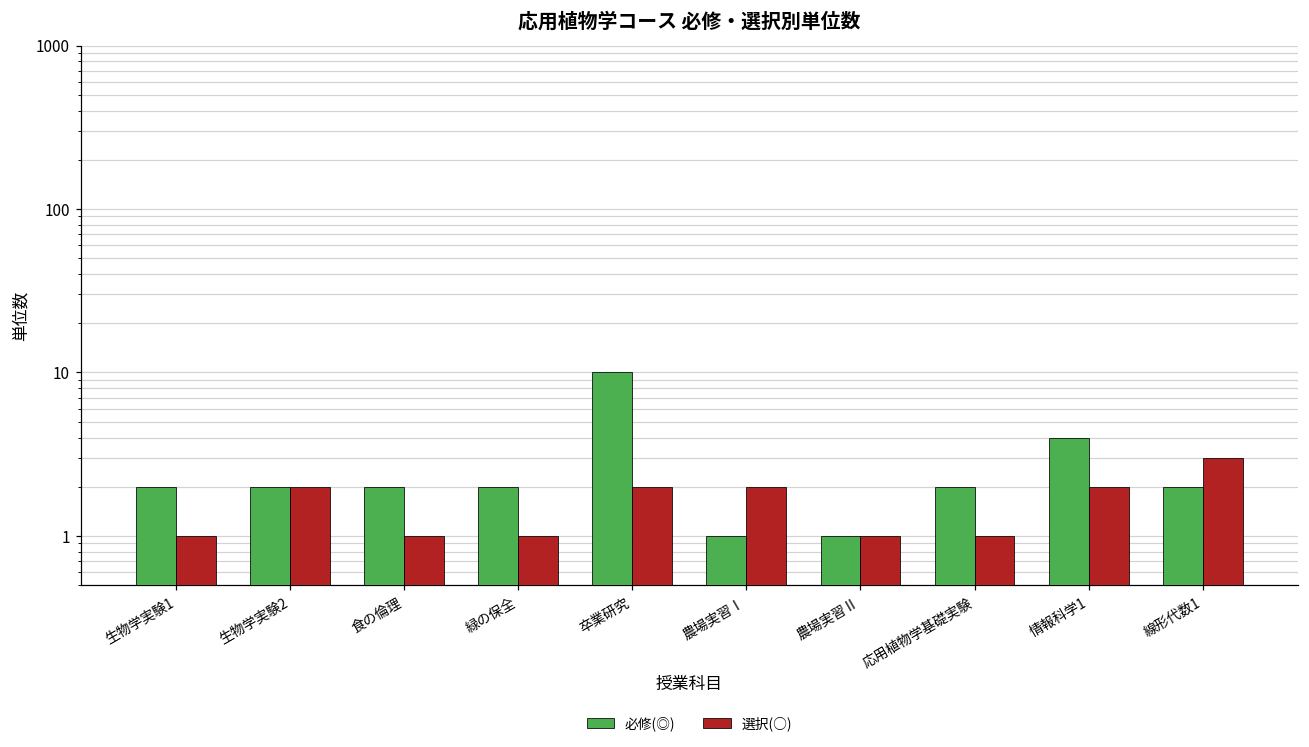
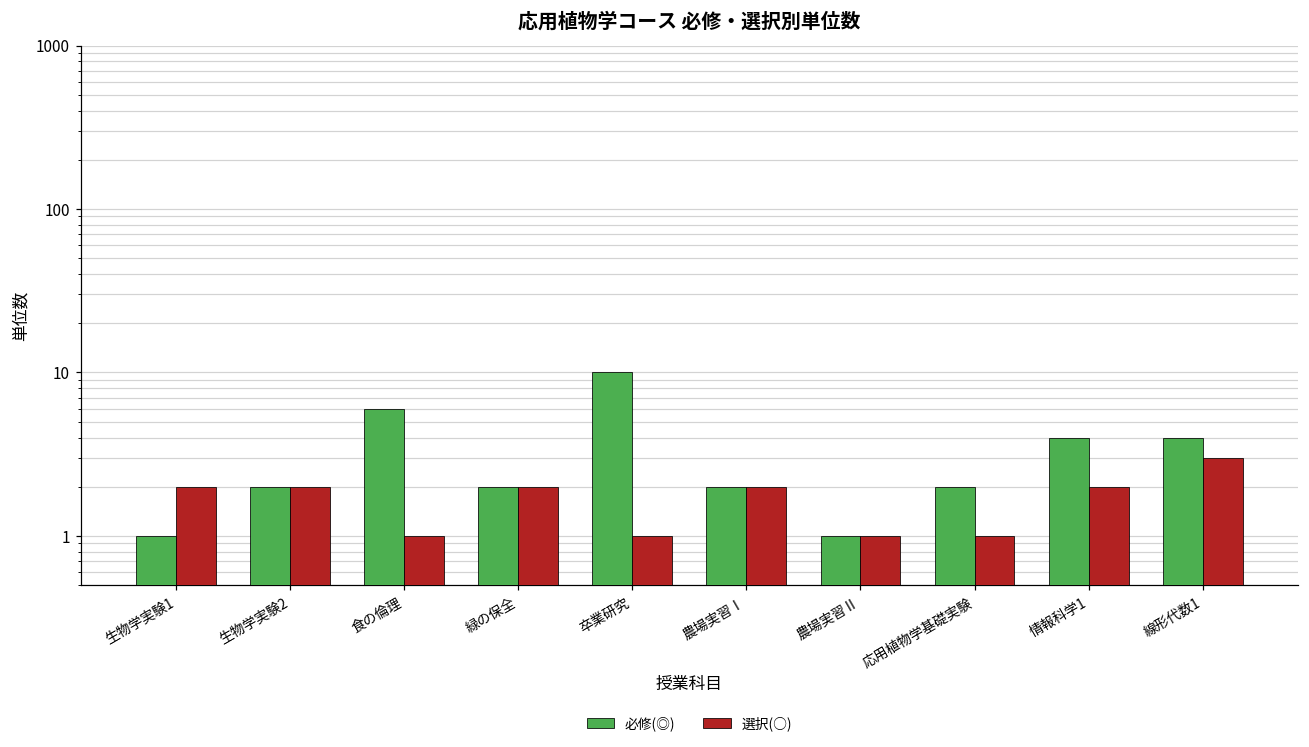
  {
    "必修(◎)": {
-     "生物学実験1": 2,
+     "生物学実験1": 1,
      "生物学実験2": 2,
-     "食の倫理": 2,
+     "食の倫理": 6,
      "緑の保全": 2,
      "卒業研究": 10,
-     "農場実習Ⅰ": 1,
+     "農場実習Ⅰ": 2,
      "農場実習Ⅱ": 1,
      "応用植物学基礎実験": 2,
      "情報科学1": 4,
-     "線形代数1": 2
+     "線形代数1": 4
    },
    "選択(○)": {
-     "生物学実験1": 1,
+     "生物学実験1": 2,
      "生物学実験2": 2,
      "食の倫理": 1,
-     "緑の保全": 1,
-     "卒業研究": 2,
+     "緑の保全": 2,
+     "卒業研究": 1,
      "農場実習Ⅰ": 2,
      "農場実習Ⅱ": 1,
      "応用植物学基礎実験": 1,
      "情報科学1": 2,
      "線形代数1": 3
    }
  }
